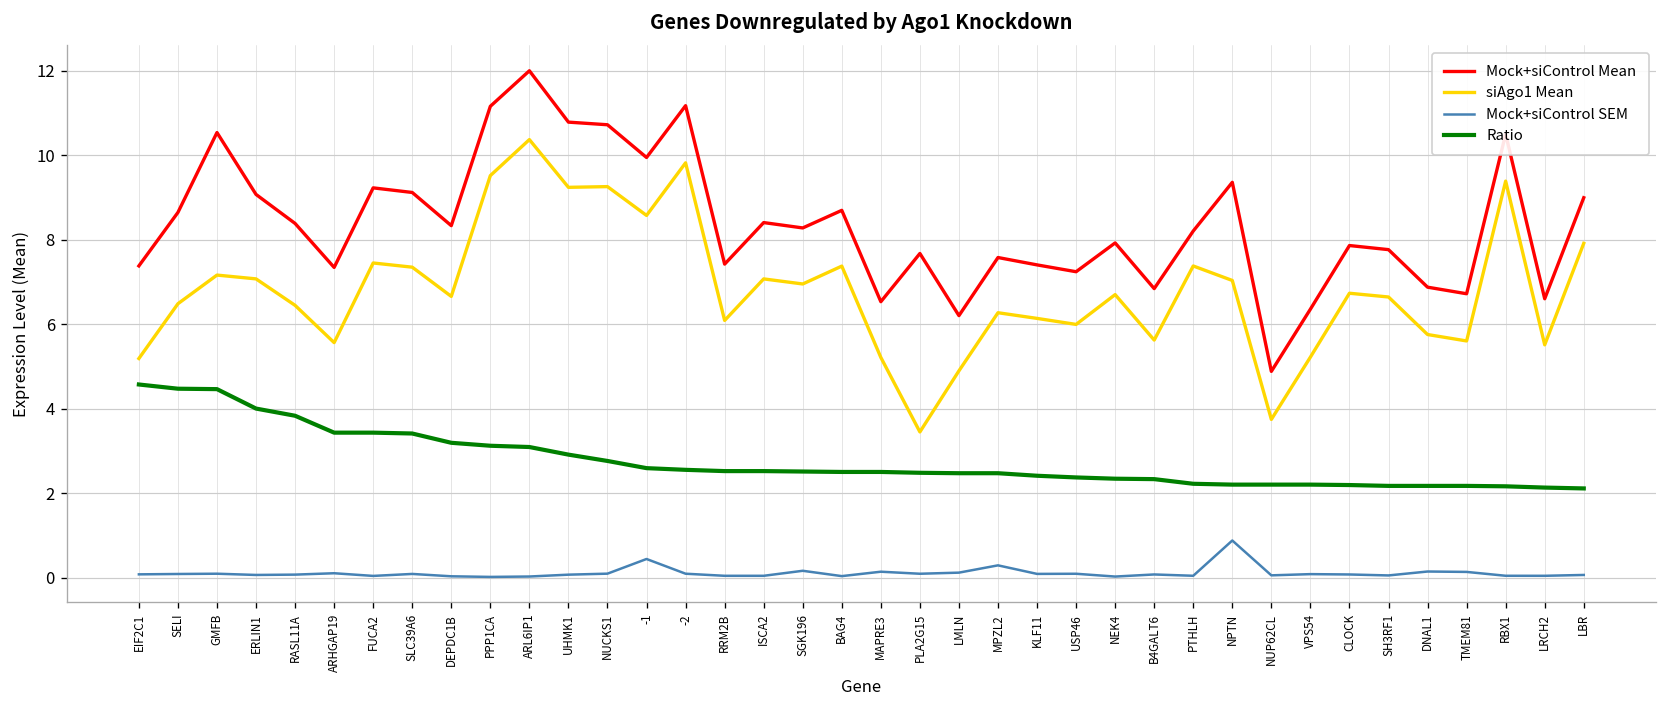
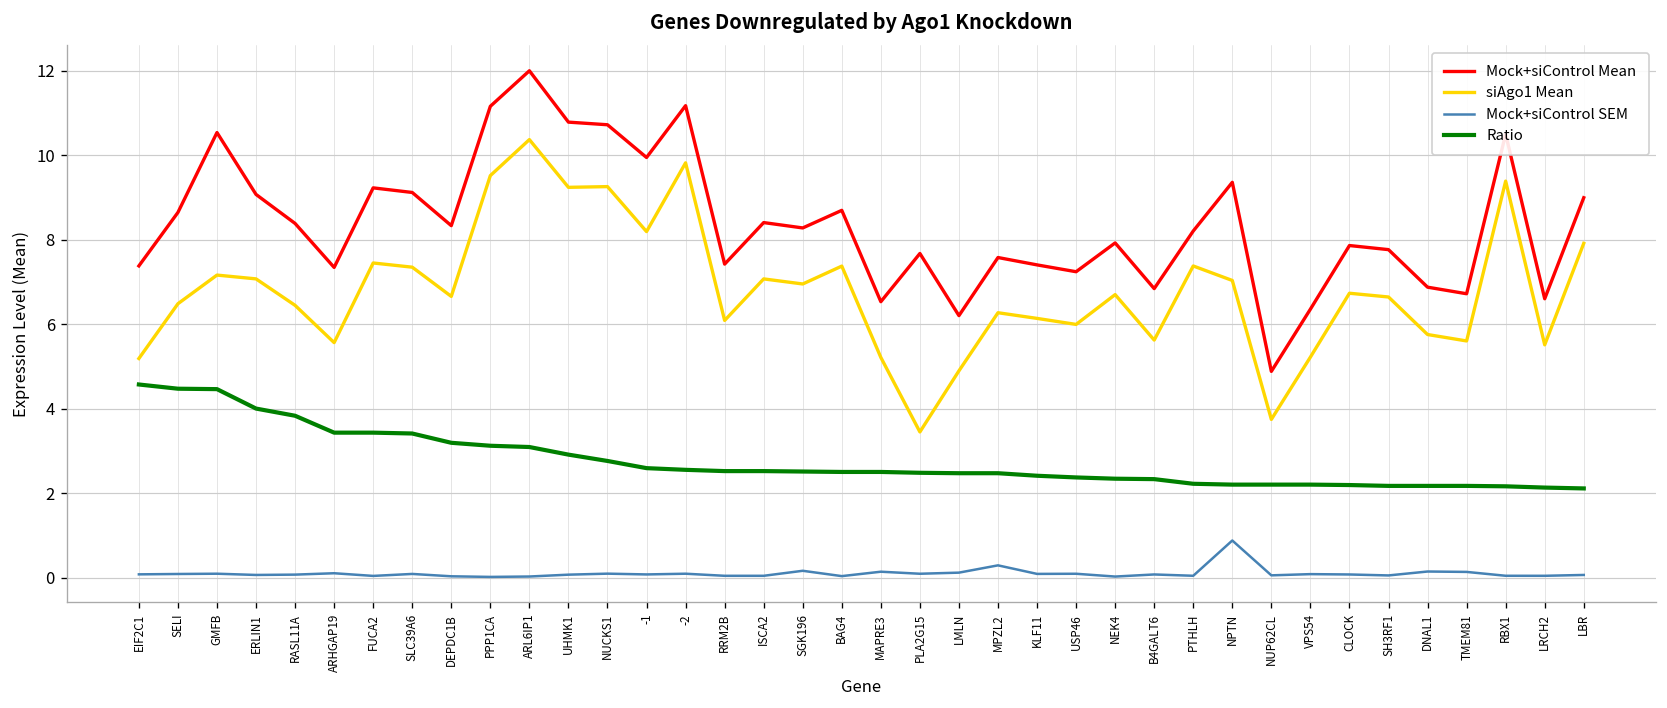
  {
    "Mock+siControl Mean": {
      "EIF2C1": 7.4,
      "SELI": 8.6,
      "GMFB": 10.5,
      "ERLIN1": 9.1,
      "RASL11A": 8.4,
      "ARHGAP19": 7.3,
      "FUCA2": 9.2,
      "SLC39A6": 9.1,
      "DEPDC1B": 8.3,
      "PPP1CA": 11.2,
      "ARL6IP1": 12.0,
      "UHMK1": 10.8,
      "NUCKS1": 10.7,
      "-1": 9.9,
      "-2": 11.2,
      "RRM2B": 7.4,
      "ISCA2": 8.4,
      "SGK196": 8.3,
      "BAG4": 8.7,
      "MAPRE3": 6.5,
      "PLA2G15": 7.7,
      "LMLN": 6.2,
      "MPZL2": 7.6,
      "KLF11": 7.4,
      "USP46": 7.2,
      "NEK4": 7.9,
      "B4GALT6": 6.8,
      "PTHLH": 8.2,
      "NPTN": 9.4,
      "NUP62CL": 4.9,
      "VPS54": 6.4,
      "CLOCK": 7.9,
      "SH3RF1": 7.8,
      "DNAL1": 6.9,
      "TMEM81": 6.7,
      "LRCH2": 6.6,
      "LBR": 9.0
    },
    "siAgo1 Mean": {
      "EIF2C1": 5.2,
      "SELI": 6.5,
      "GMFB": 7.2,
      "ERLIN1": 7.1,
      "RASL11A": 6.4,
      "ARHGAP19": 5.6,
      "FUCA2": 7.4,
      "SLC39A6": 7.3,
      "DEPDC1B": 6.7,
      "PPP1CA": 9.5,
      "ARL6IP1": 10.4,
      "UHMK1": 9.2,
      "NUCKS1": 9.3,
-     "-1": 8.6,
+     "-1": 8.2,
      "-2": 9.8,
      "RRM2B": 6.1,
      "ISCA2": 7.1,
      "SGK196": 6.9,
      "BAG4": 7.4,
      "MAPRE3": 5.2,
      "PLA2G15": 3.4,
      "LMLN": 4.9,
      "MPZL2": 6.3,
      "KLF11": 6.1,
      "USP46": 6.0,
      "NEK4": 6.7,
      "B4GALT6": 5.6,
      "PTHLH": 7.4,
      "NPTN": 7.0,
      "NUP62CL": 3.7,
      "VPS54": 5.2,
      "CLOCK": 6.7,
      "SH3RF1": 6.6,
      "DNAL1": 5.8,
      "TMEM81": 5.6,
      "RBX1": 9.4,
      "LRCH2": 5.5,
      "LBR": 7.9
    },
    "Mock+siControl SEM": {
      "EIF2C1": 0.1,
      "SELI": 0.1,
      "GMFB": 0.1,
      "ERLIN1": 0.1,
      "RASL11A": 0.1,
      "ARHGAP19": 0.1,
      "FUCA2": 0.0,
      "SLC39A6": 0.1,
      "DEPDC1B": 0.0,
      "PPP1CA": 0.0,
      "ARL6IP1": 0.0,
      "UHMK1": 0.1,
      "NUCKS1": 0.1,
-     "-1": 0.4,
+     "-1": 0.1,
      "-2": 0.1,
      "RRM2B": 0.0,
      "ISCA2": 0.0,
      "SGK196": 0.2,
      "BAG4": 0.0,
      "MAPRE3": 0.1,
      "PLA2G15": 0.1,
      "LMLN": 0.1,
      "MPZL2": 0.3,
      "KLF11": 0.1,
      "USP46": 0.1,
      "NEK4": 0.0,
      "B4GALT6": 0.1,
      "PTHLH": 0.0,
      "NPTN": 0.9,
      "NUP62CL": 0.1,
      "VPS54": 0.1,
      "CLOCK": 0.1,
      "SH3RF1": 0.1,
      "DNAL1": 0.1,
      "TMEM81": 0.1,
      "RBX1": 0.0,
      "LRCH2": 0.0,
      "LBR": 0.1
    },
    "Ratio": {
      "EIF2C1": 4.6,
      "SELI": 4.5,
      "GMFB": 4.5,
      "ERLIN1": 4.0,
      "RASL11A": 3.8,
      "ARHGAP19": 3.4,
      "FUCA2": 3.4,
      "SLC39A6": 3.4,
      "DEPDC1B": 3.2,
      "PPP1CA": 3.1,
      "ARL6IP1": 3.1,
      "UHMK1": 2.9,
      "NUCKS1": 2.8,
      "-1": 2.6,
      "-2": 2.6,
      "RRM2B": 2.5,
      "ISCA2": 2.5,
      "SGK196": 2.5,
      "BAG4": 2.5,
      "MAPRE3": 2.5,
      "PLA2G15": 2.5,
      "LMLN": 2.5,
      "MPZL2": 2.5,
      "KLF11": 2.4,
      "USP46": 2.4,
      "NEK4": 2.3,
      "B4GALT6": 2.3,
      "PTHLH": 2.2,
      "NPTN": 2.2,
      "NUP62CL": 2.2,
      "VPS54": 2.2,
      "CLOCK": 2.2,
      "SH3RF1": 2.2,
      "DNAL1": 2.2,
      "TMEM81": 2.2,
      "RBX1": 2.2,
      "LRCH2": 2.1,
      "LBR": 2.1
    }
  }
